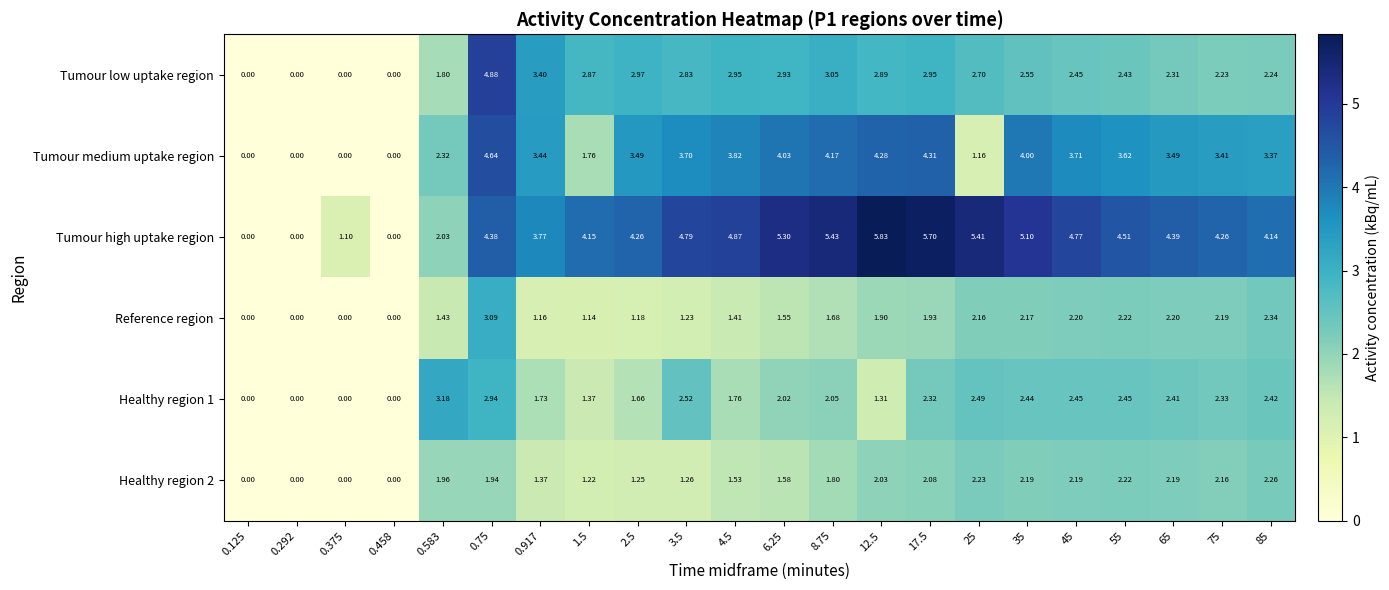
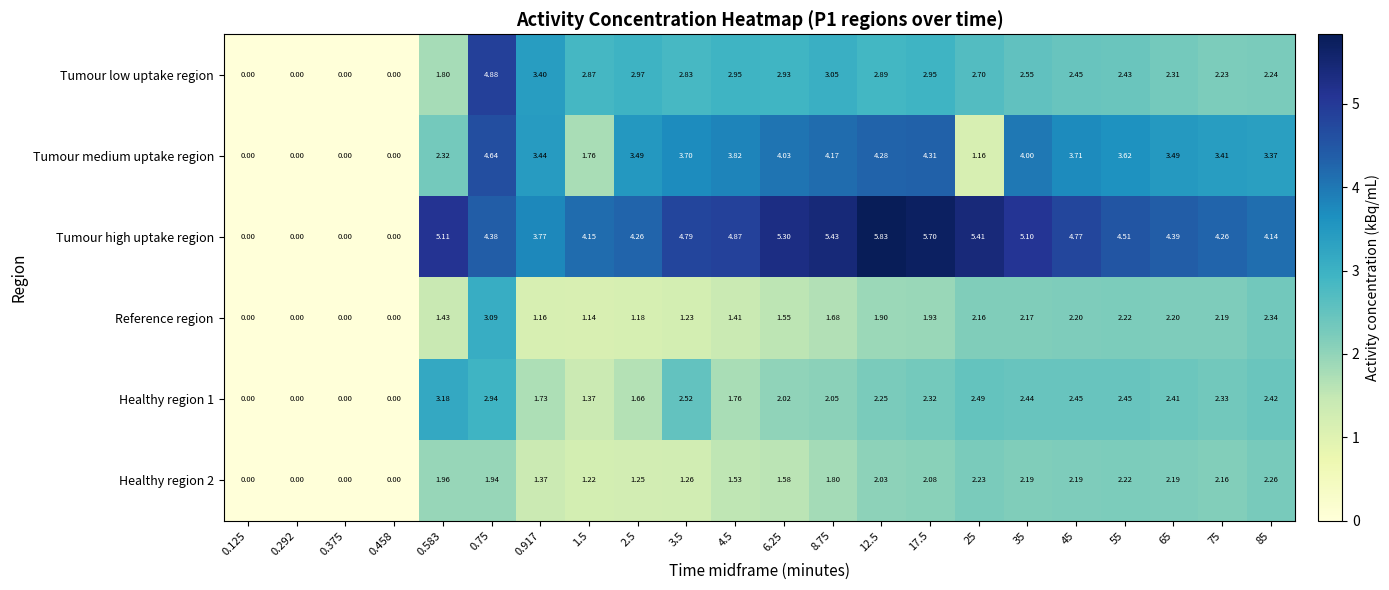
  {
    "Tumour low uptake region": {
      "0.125": 0.00,
      "0.292": 0.00,
      "0.375": 0.00,
      "0.458": 0.00,
      "0.583": 1.80,
      "0.75": 4.88,
      "0.917": 3.40,
      "1.5": 2.87,
      "2.5": 2.97,
      "3.5": 2.83,
      "4.5": 2.95,
      "6.25": 2.93,
      "8.75": 3.05,
      "12.5": 2.89,
      "17.5": 2.95,
      "25": 2.70,
      "35": 2.55,
      "45": 2.45,
      "55": 2.43,
      "65": 2.31,
      "75": 2.23,
      "85": 2.24
    },
    "Tumour medium uptake region": {
      "0.125": 0.00,
      "0.292": 0.00,
      "0.375": 0.00,
      "0.458": 0.00,
      "0.583": 2.32,
      "0.75": 4.64,
      "0.917": 3.44,
      "1.5": 1.76,
      "2.5": 3.49,
      "3.5": 3.70,
      "4.5": 3.82,
      "6.25": 4.03,
      "8.75": 4.17,
      "12.5": 4.28,
      "17.5": 4.31,
      "25": 1.16,
      "35": 4.00,
      "45": 3.71,
      "55": 3.62,
      "65": 3.49,
      "75": 3.41,
      "85": 3.37
    },
    "Tumour high uptake region": {
      "0.125": 0.00,
      "0.292": 0.00,
-     "0.375": 1.10,
+     "0.375": 0.00,
      "0.458": 0.00,
-     "0.583": 2.03,
+     "0.583": 5.11,
      "0.75": 4.38,
      "0.917": 3.77,
      "1.5": 4.15,
      "2.5": 4.26,
      "3.5": 4.79,
      "4.5": 4.87,
      "6.25": 5.30,
      "8.75": 5.43,
      "12.5": 5.83,
      "17.5": 5.70,
      "25": 5.41,
      "35": 5.10,
      "45": 4.77,
      "55": 4.51,
      "65": 4.39,
      "75": 4.26,
      "85": 4.14
    },
    "Reference region": {
      "0.125": 0.00,
      "0.292": 0.00,
      "0.375": 0.00,
      "0.458": 0.00,
      "0.583": 1.43,
      "0.75": 3.09,
      "0.917": 1.16,
      "1.5": 1.14,
      "2.5": 1.18,
      "3.5": 1.23,
      "4.5": 1.41,
      "6.25": 1.55,
      "8.75": 1.68,
      "12.5": 1.90,
      "17.5": 1.93,
      "25": 2.16,
      "35": 2.17,
      "45": 2.20,
      "55": 2.22,
      "65": 2.20,
      "75": 2.19,
      "85": 2.34
    },
    "Healthy region 1": {
      "0.125": 0.00,
      "0.292": 0.00,
      "0.375": 0.00,
      "0.458": 0.00,
      "0.583": 3.18,
      "0.75": 2.94,
      "0.917": 1.73,
      "1.5": 1.37,
      "2.5": 1.66,
      "3.5": 2.52,
      "4.5": 1.76,
      "6.25": 2.02,
      "8.75": 2.05,
-     "12.5": 1.31,
+     "12.5": 2.25,
      "17.5": 2.32,
      "25": 2.49,
      "35": 2.44,
      "45": 2.45,
      "55": 2.45,
      "65": 2.41,
      "75": 2.33,
      "85": 2.42
    },
    "Healthy region 2": {
      "0.125": 0.00,
      "0.292": 0.00,
      "0.375": 0.00,
      "0.458": 0.00,
      "0.583": 1.96,
      "0.75": 1.94,
      "0.917": 1.37,
      "1.5": 1.22,
      "2.5": 1.25,
      "3.5": 1.26,
      "4.5": 1.53,
      "6.25": 1.58,
      "8.75": 1.80,
      "12.5": 2.03,
      "17.5": 2.08,
      "25": 2.23,
      "35": 2.19,
      "45": 2.19,
      "55": 2.22,
      "65": 2.19,
      "75": 2.16,
      "85": 2.26
    }
  }
